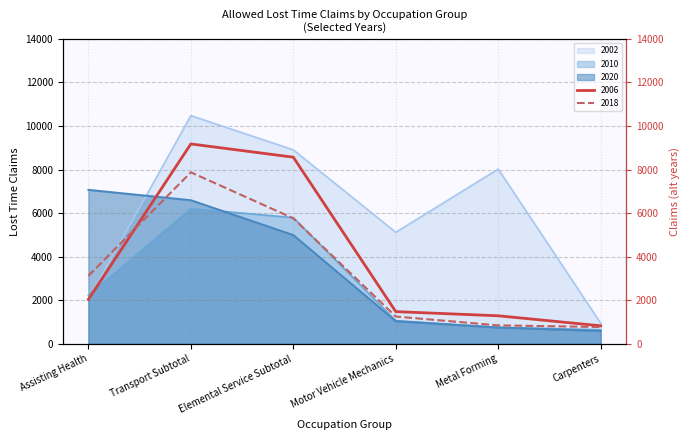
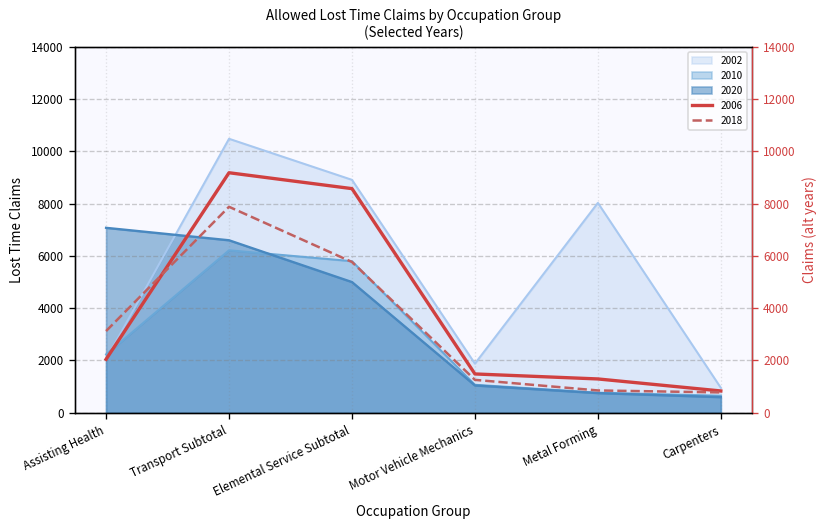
  {
    "2002": {
      "Assisting Health": 2000,
      "Transport Subtotal": 10500,
      "Elemental Service Subtotal": 8900,
-     "Motor Vehicle Mechanics": 5100,
+     "Motor Vehicle Mechanics": 1900,
      "Metal Forming": 8000,
      "Carpenters": 1000
    }
  }
